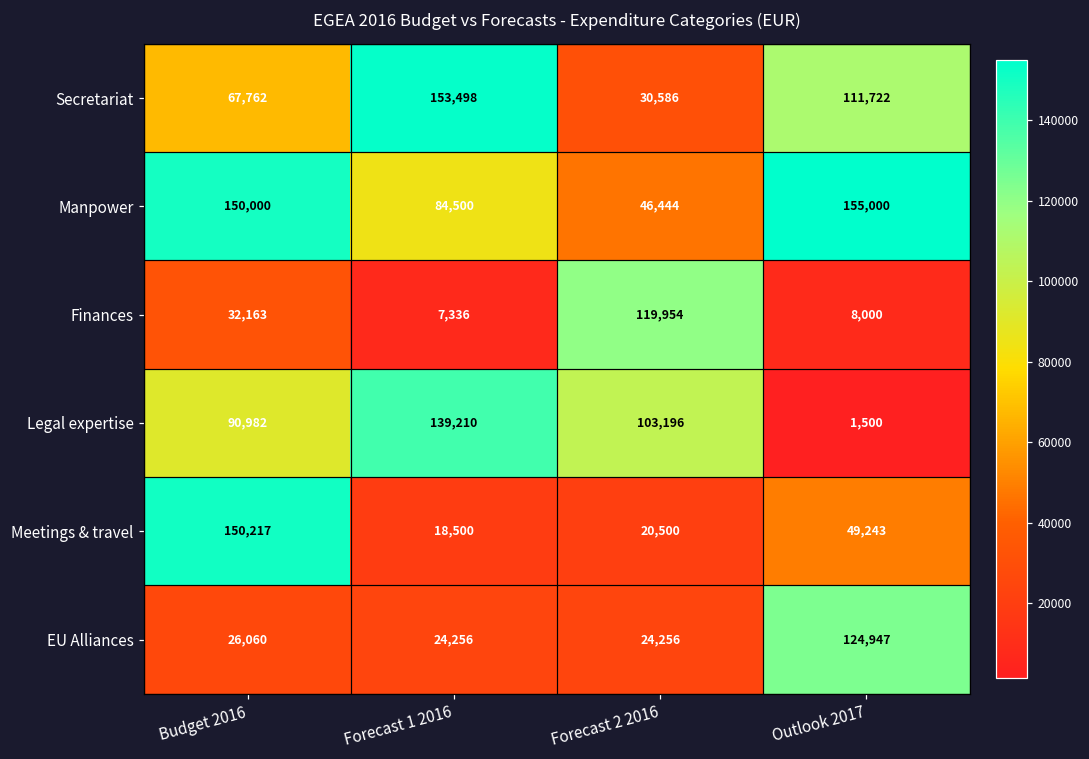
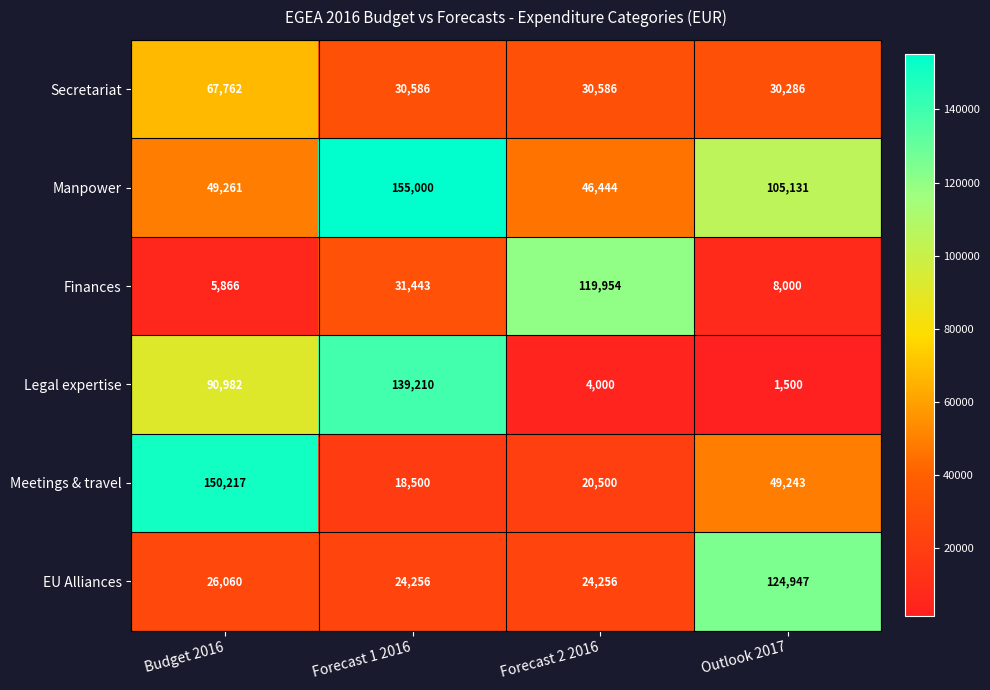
  {
    "Secretariat": {
      "Budget 2016": "67,762",
-     "Forecast 1 2016": "153,498",
+     "Forecast 1 2016": "30,586",
      "Forecast 2 2016": "30,586",
-     "Outlook 2017": "111,722"
+     "Outlook 2017": "30,286"
    },
    "Manpower": {
-     "Budget 2016": "150,000",
-     "Forecast 1 2016": "84,500",
+     "Budget 2016": "49,261",
+     "Forecast 1 2016": "155,000",
      "Forecast 2 2016": "46,444",
-     "Outlook 2017": "155,000"
+     "Outlook 2017": "105,131"
    },
    "Finances": {
-     "Budget 2016": "32,163",
-     "Forecast 1 2016": "7,336",
+     "Budget 2016": "5,866",
+     "Forecast 1 2016": "31,443",
      "Forecast 2 2016": "119,954",
      "Outlook 2017": "8,000"
    },
    "Legal expertise": {
      "Budget 2016": "90,982",
      "Forecast 1 2016": "139,210",
-     "Forecast 2 2016": "103,196",
+     "Forecast 2 2016": "4,000",
      "Outlook 2017": "1,500"
    },
    "Meetings & travel": {
      "Budget 2016": "150,217",
      "Forecast 1 2016": "18,500",
      "Forecast 2 2016": "20,500",
      "Outlook 2017": "49,243"
    },
    "EU Alliances": {
      "Budget 2016": "26,060",
      "Forecast 1 2016": "24,256",
      "Forecast 2 2016": "24,256",
      "Outlook 2017": "124,947"
    }
  }
